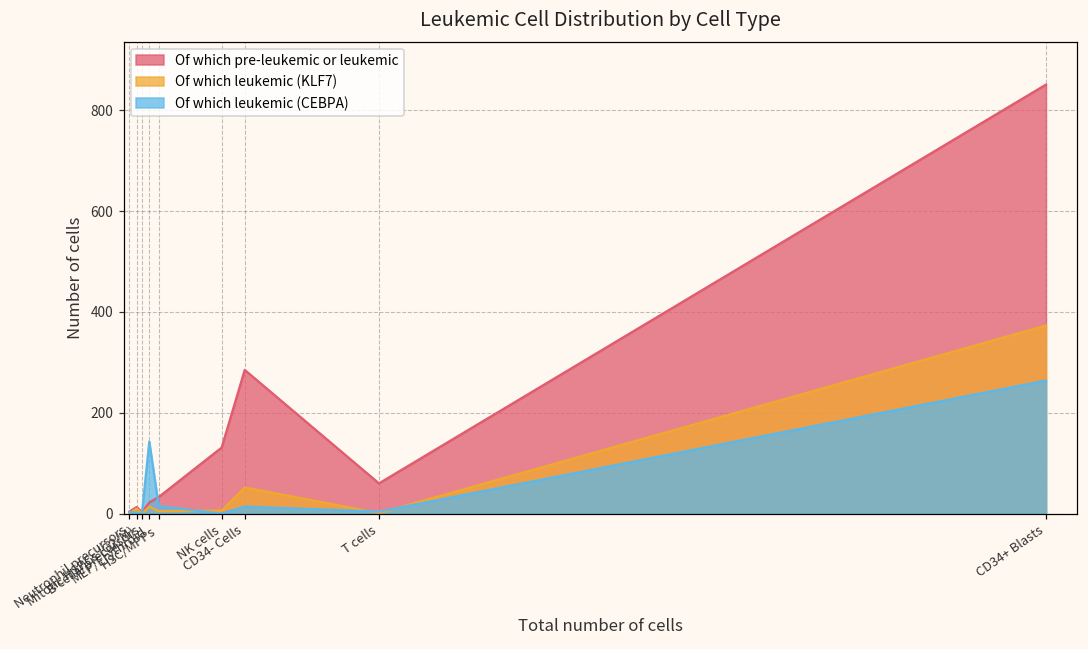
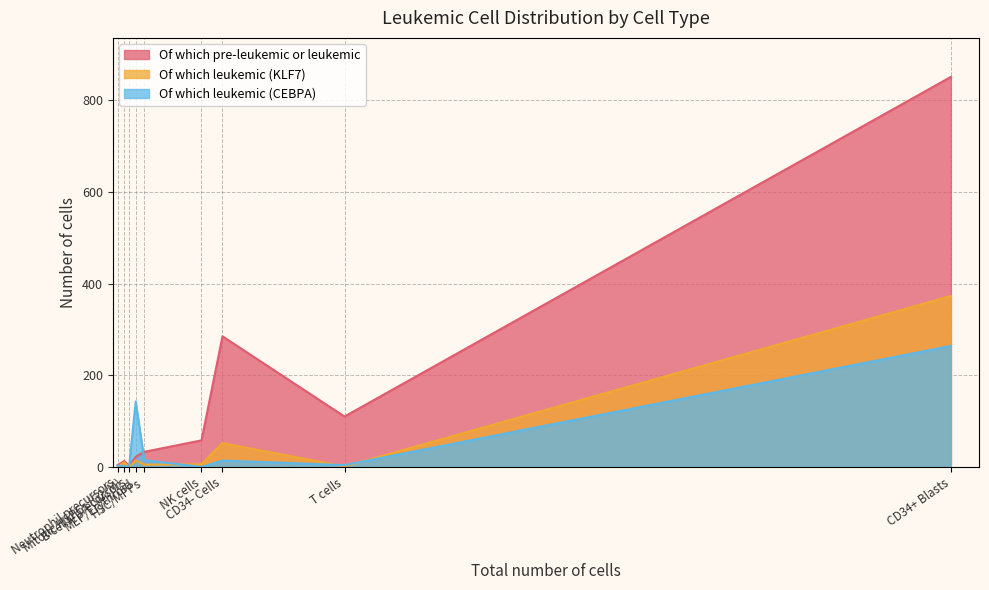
  {
    "Of which pre-leukemic or leukemic": {
      "MEP/Erythroid": 20,
      "HSC/MPPs": 30,
-     "NK cells": 130,
+     "NK cells": 60,
      "CD34- Cells": 290,
-     "T cells": 60,
+     "T cells": 110,
      "CD34+ Blasts": 850
    },
    "Of which leukemic (KLF7)": {
      "MEP/Erythroid": 10,
      "HSC/MPPs": 10,
      "NK cells": 10,
      "CD34- Cells": 50,
      "CD34+ Blasts": 370
    },
    "Of which leukemic (CEBPA)": {
      "Mitotic HSPCs (G2/M)": 0,
      "MEP/Erythroid": 140,
      "HSC/MPPs": 20,
      "NK cells": 0,
      "CD34- Cells": 10,
      "CD34+ Blasts": 260
    }
  }
